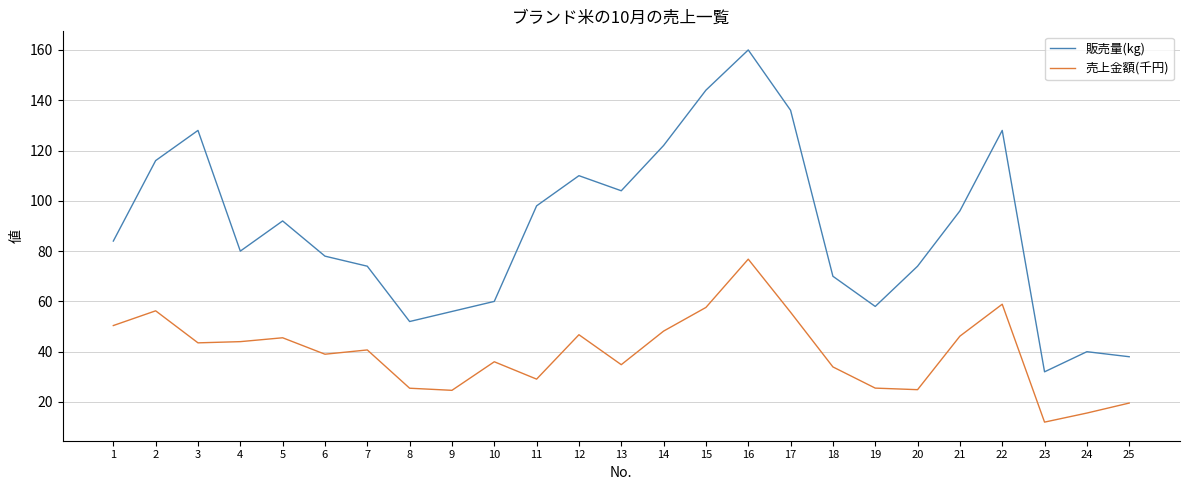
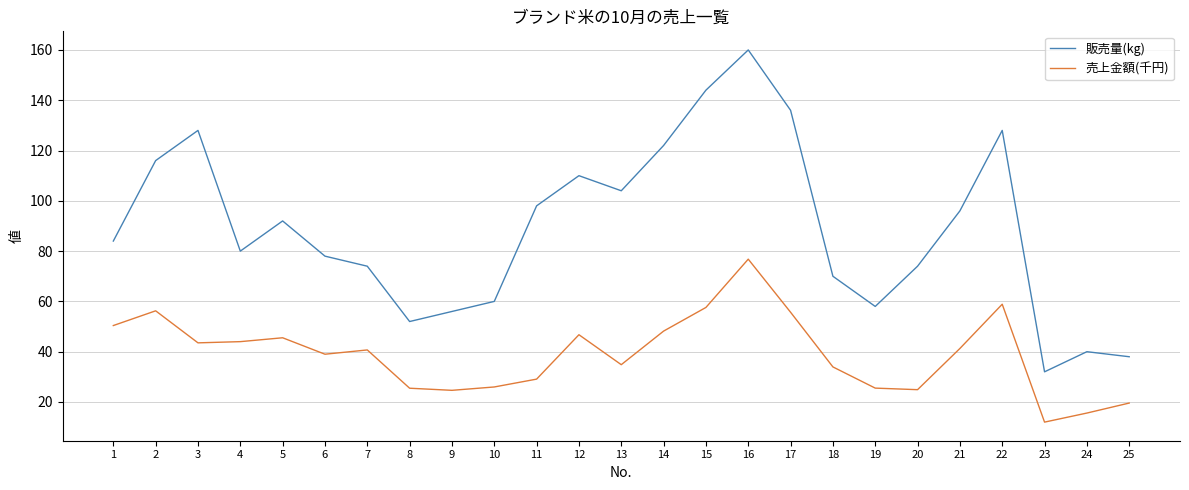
  {
    "販売量(kg)": {
      "1": 84,
      "2": 116,
      "3": 128,
      "4": 80,
      "5": 92,
      "6": 78,
      "7": 74,
      "8": 52,
      "9": 56,
      "10": 60,
      "11": 98,
      "12": 110,
      "13": 104,
      "14": 122,
      "15": 144,
      "16": 160,
      "17": 136,
      "18": 70,
      "19": 58,
      "20": 74,
      "21": 96,
      "22": 128,
      "23": 32,
      "24": 40,
      "25": 38
    },
    "売上金額(千円)": {
      "1": 50,
      "2": 56,
      "3": 44,
      "4": 44,
      "5": 46,
      "6": 39,
      "7": 41,
      "8": 25,
      "9": 25,
-     "10": 36,
+     "10": 26,
      "11": 29,
      "12": 47,
      "13": 35,
      "14": 48,
      "15": 58,
      "16": 77,
      "17": 56,
      "18": 34,
      "19": 26,
      "20": 25,
-     "21": 46,
+     "21": 41,
      "22": 59,
      "23": 12,
      "24": 16,
      "25": 20
    }
  }
